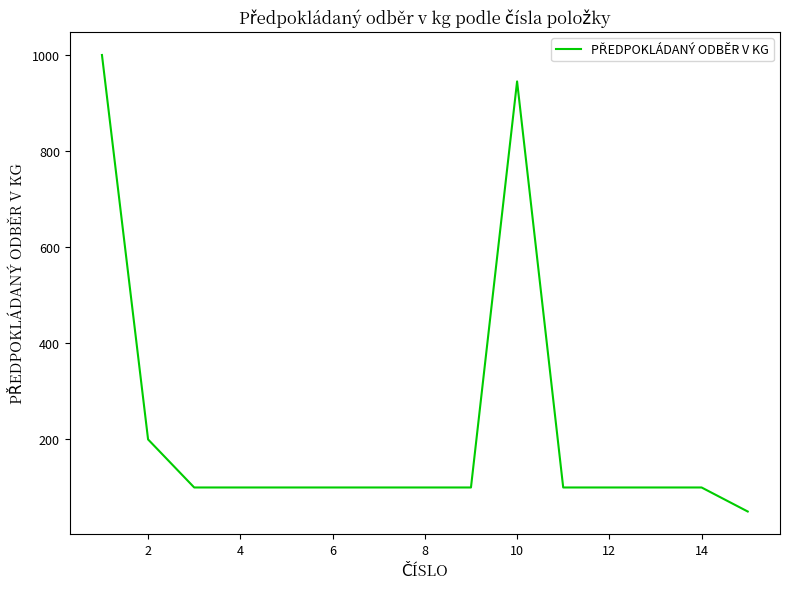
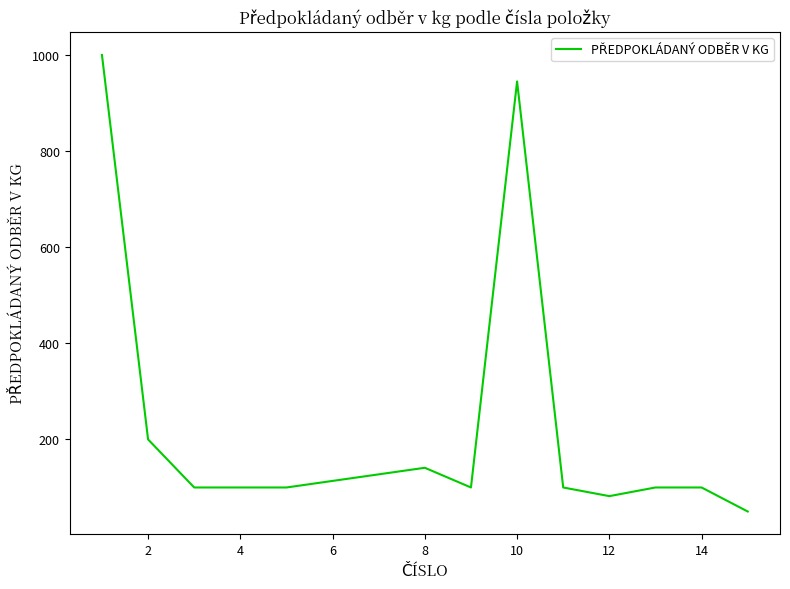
  {
    "2": 200,
-   "8": 100,
+   "8": 140,
    "10": 950,
-   "12": 100,
+   "12": 80,
    "14": 100
  }
